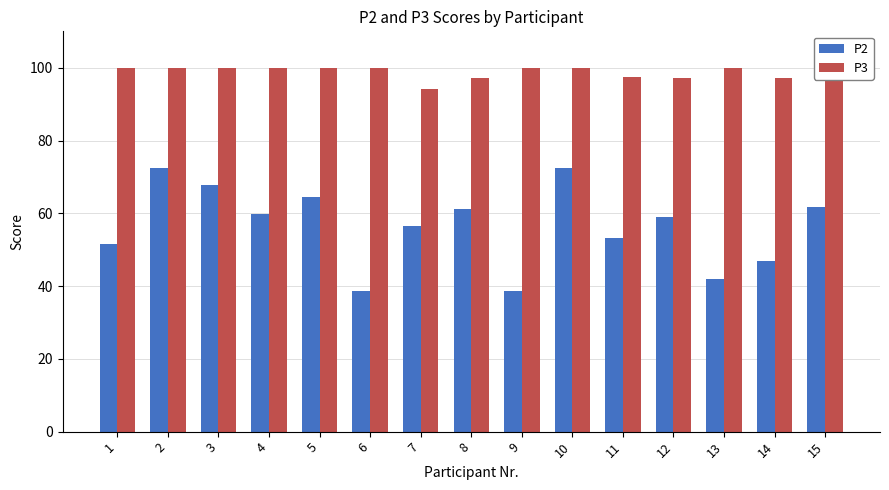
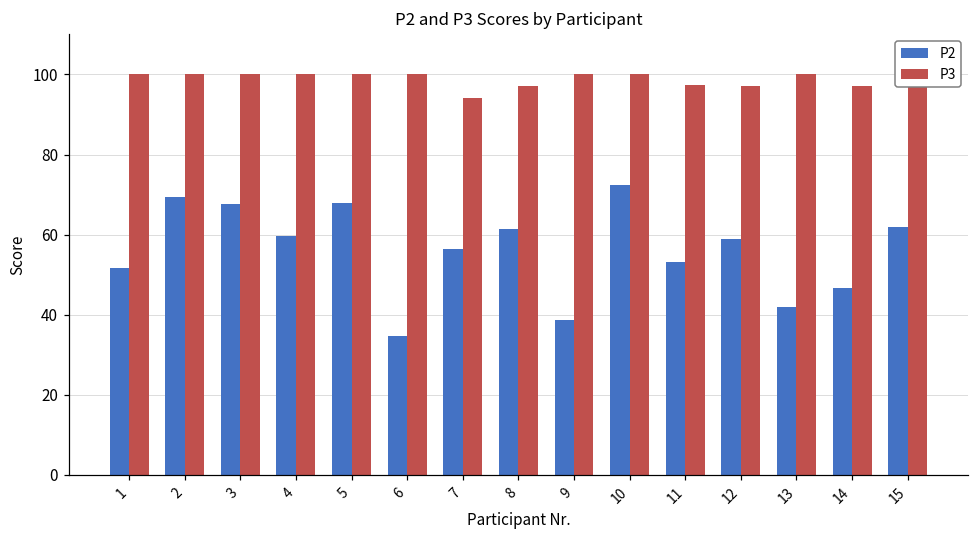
  {
    "P2": {
      "1": 52,
-     "2": 73,
+     "2": 69,
      "3": 68,
      "4": 60,
-     "5": 65,
-     "6": 39,
+     "5": 68,
+     "6": 35,
      "7": 56,
      "8": 61,
      "9": 39,
      "10": 72,
      "11": 53,
      "12": 59,
      "13": 42,
      "14": 47,
      "15": 62
    },
    "P3": {
      "1": 100,
      "2": 100,
      "3": 100,
      "4": 100,
      "5": 100,
      "6": 100,
      "7": 94,
      "8": 97,
      "9": 100,
      "10": 100,
      "11": 97,
      "12": 97,
      "13": 100,
      "14": 97
    }
  }
